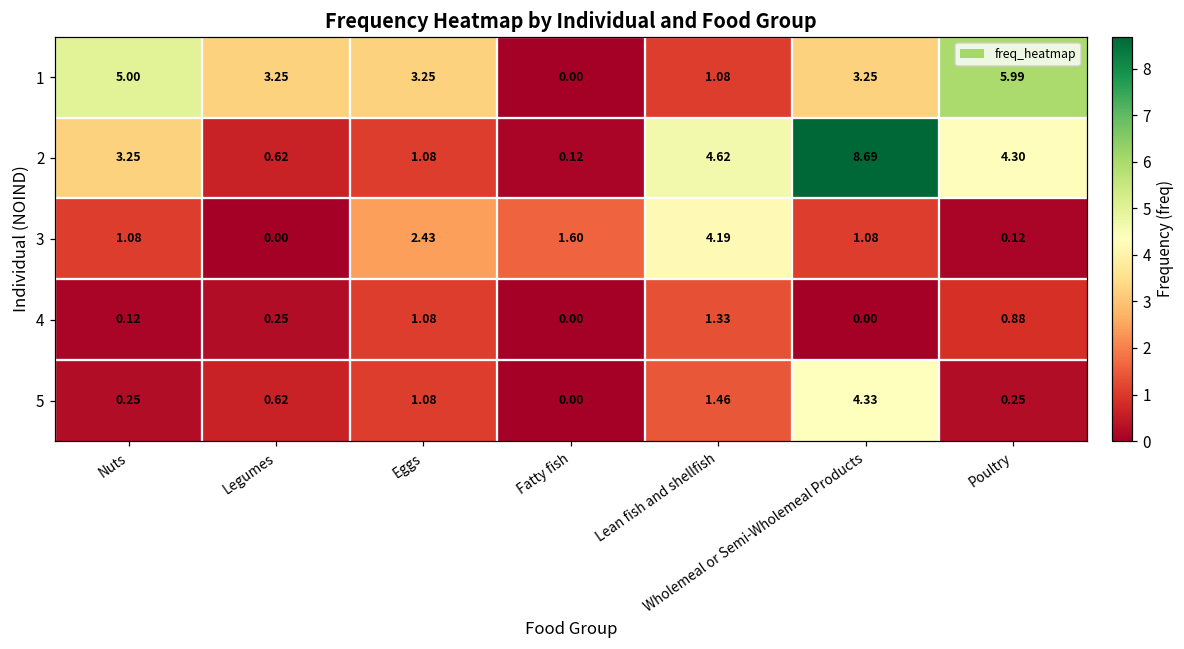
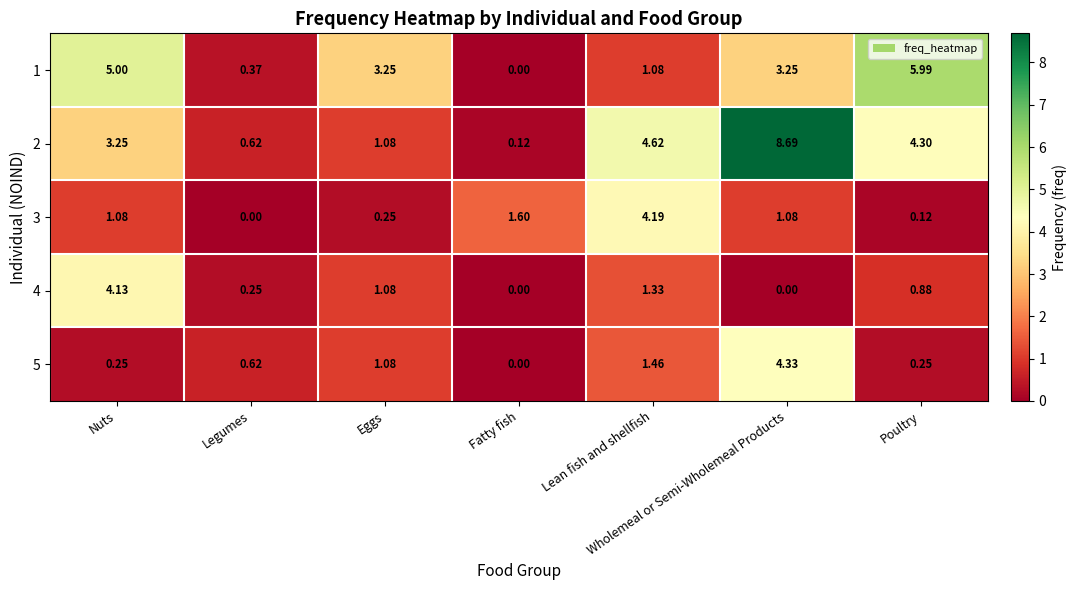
  {
    "1": {
      "Nuts": 5.00,
-     "Legumes": 3.25,
+     "Legumes": 0.37,
      "Eggs": 3.25,
      "Fatty fish": 0.00,
      "Lean fish and shellfish": 1.08,
      "Wholemeal or Semi-Wholemeal Products": 3.25,
      "Poultry": 5.99
    },
    "2": {
      "Nuts": 3.25,
      "Legumes": 0.62,
      "Eggs": 1.08,
      "Fatty fish": 0.12,
      "Lean fish and shellfish": 4.62,
      "Wholemeal or Semi-Wholemeal Products": 8.69,
      "Poultry": 4.30
    },
    "3": {
      "Nuts": 1.08,
      "Legumes": 0.00,
-     "Eggs": 2.43,
+     "Eggs": 0.25,
      "Fatty fish": 1.60,
      "Lean fish and shellfish": 4.19,
      "Wholemeal or Semi-Wholemeal Products": 1.08,
      "Poultry": 0.12
    },
    "4": {
-     "Nuts": 0.12,
+     "Nuts": 4.13,
      "Legumes": 0.25,
      "Eggs": 1.08,
      "Fatty fish": 0.00,
      "Lean fish and shellfish": 1.33,
      "Wholemeal or Semi-Wholemeal Products": 0.00,
      "Poultry": 0.88
    },
    "5": {
      "Nuts": 0.25,
      "Legumes": 0.62,
      "Eggs": 1.08,
      "Fatty fish": 0.00,
      "Lean fish and shellfish": 1.46,
      "Wholemeal or Semi-Wholemeal Products": 4.33,
      "Poultry": 0.25
    }
  }
